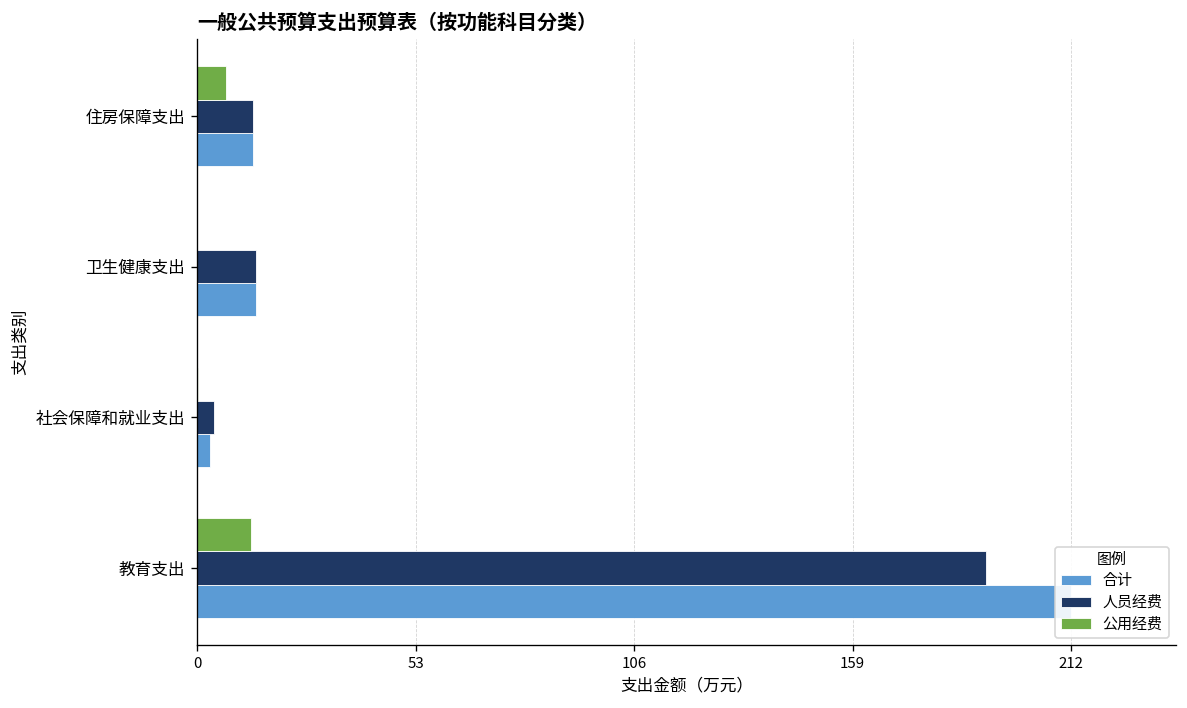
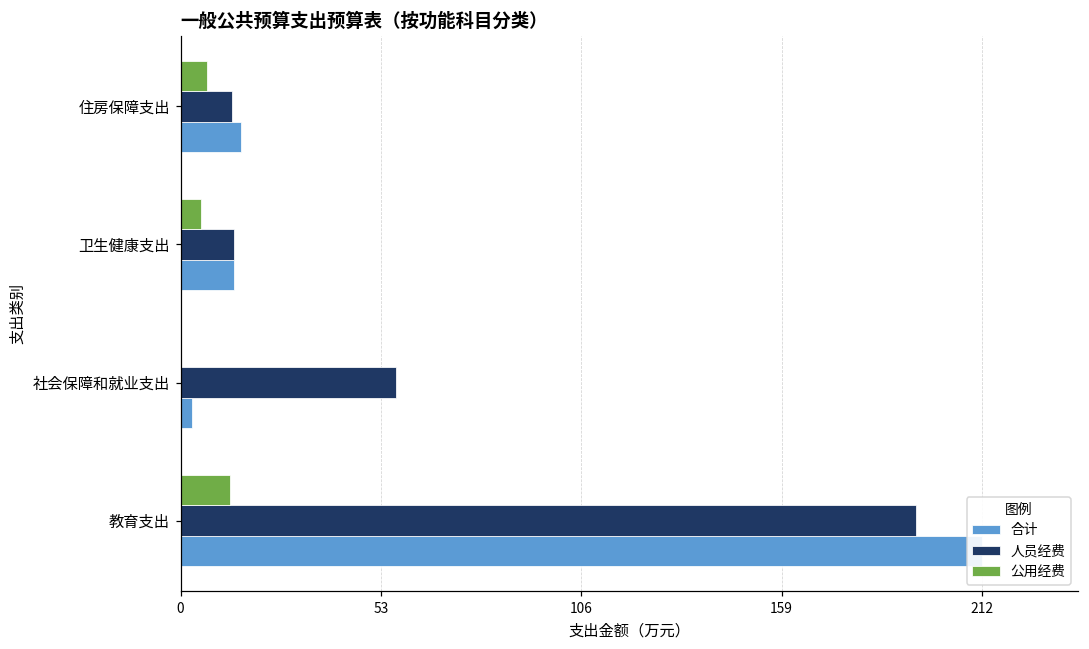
  {
    "合计": {
-     "住房保障支出": 14,
+     "住房保障支出": 16,
      "卫生健康支出": 14,
      "社会保障和就业支出": 3
    },
    "人员经费": {
      "住房保障支出": 13,
      "卫生健康支出": 14,
-     "社会保障和就业支出": 4,
-     "教育支出": 191
+     "社会保障和就业支出": 57,
+     "教育支出": 194
    },
    "公用经费": {
      "住房保障支出": 7,
-     "卫生健康支出": 0,
+     "卫生健康支出": 5,
      "教育支出": 13
    }
  }
